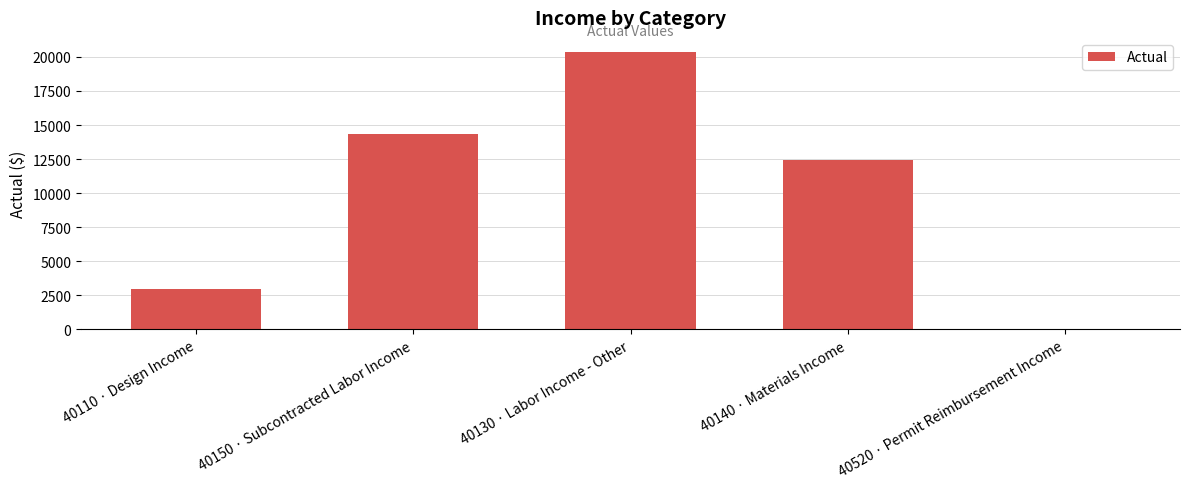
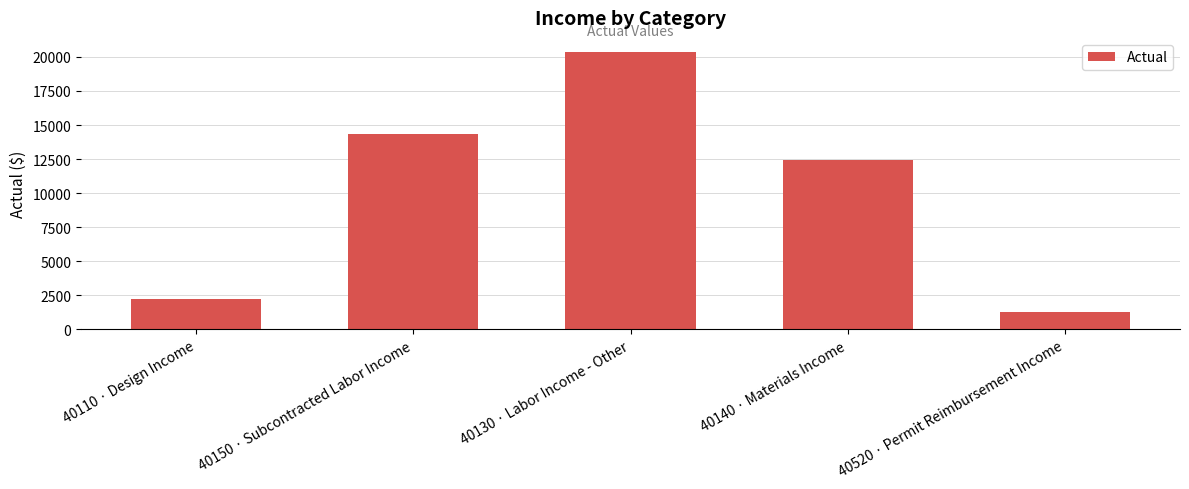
  {
-   "40110 · Design Income": 3000,
+   "40110 · Design Income": 2200,
    "40150 · Subcontracted Labor Income": 14300,
    "40130 · Labor Income - Other": 20400,
    "40140 · Materials Income": 12400,
-   "40520 · Permit Reimbursement Income": 0
+   "40520 · Permit Reimbursement Income": 1300
  }
